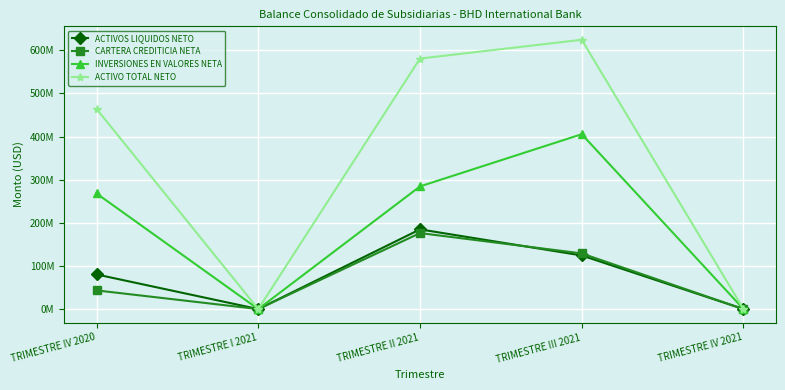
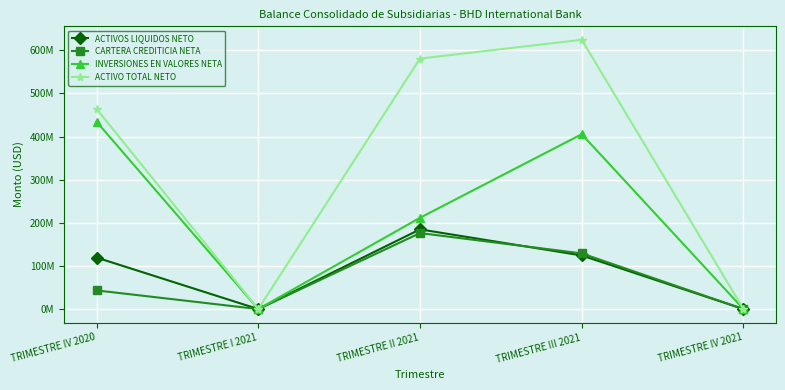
  {
    "ACTIVOS LIQUIDOS NETO": {
-     "TRIMESTRE IV 2020": 80000000,
+     "TRIMESTRE IV 2020": 120000000,
      "TRIMESTRE II 2021": 180000000
    },
    "CARTERA CREDITICIA NETA": {
      "TRIMESTRE IV 2020": 40000000,
      "TRIMESTRE II 2021": 180000000
    },
    "INVERSIONES EN VALORES NETA": {
-     "TRIMESTRE IV 2020": 270000000,
-     "TRIMESTRE II 2021": 280000000,
+     "TRIMESTRE IV 2020": 430000000,
+     "TRIMESTRE II 2021": 210000000,
      "TRIMESTRE III 2021": 410000000
    },
    "ACTIVO TOTAL NETO": {
      "TRIMESTRE IV 2020": 460000000,
      "TRIMESTRE II 2021": 580000000,
      "TRIMESTRE III 2021": 620000000
    }
  }
